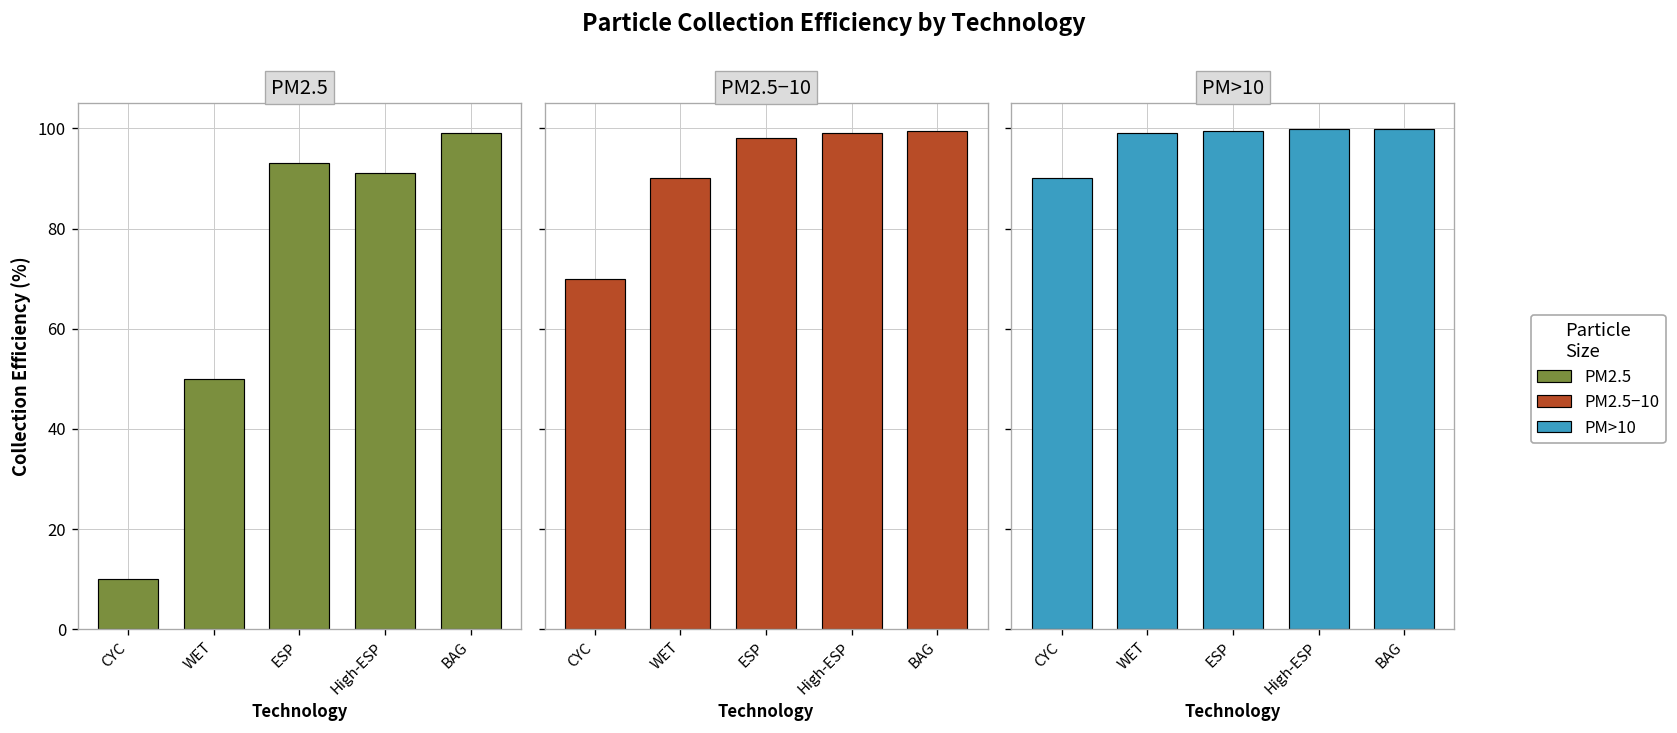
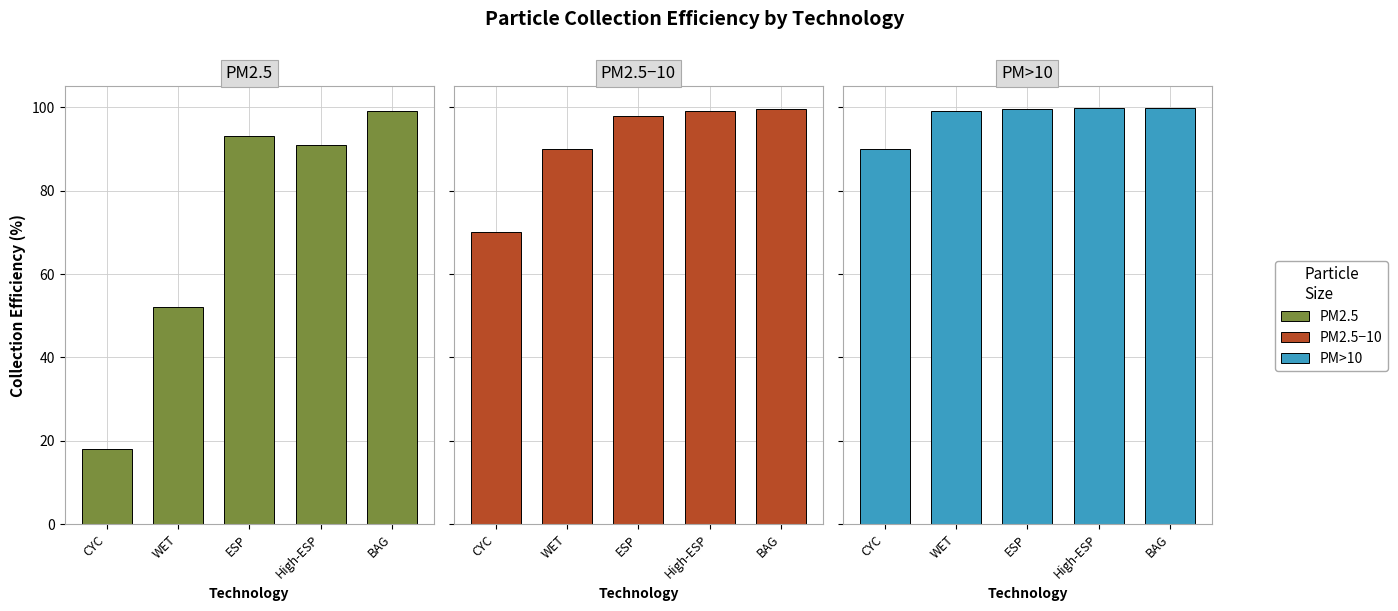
  {
    "PM2.5": {
-     "CYC": 10,
-     "WET": 50,
+     "CYC": 18,
+     "WET": 52,
      "ESP": 93,
      "High-ESP": 91,
      "BAG": 99
    }
  }
